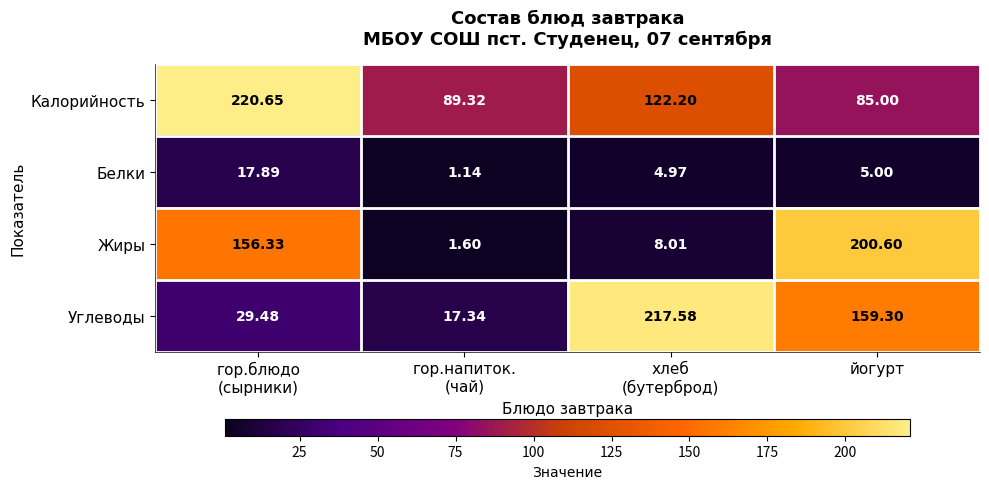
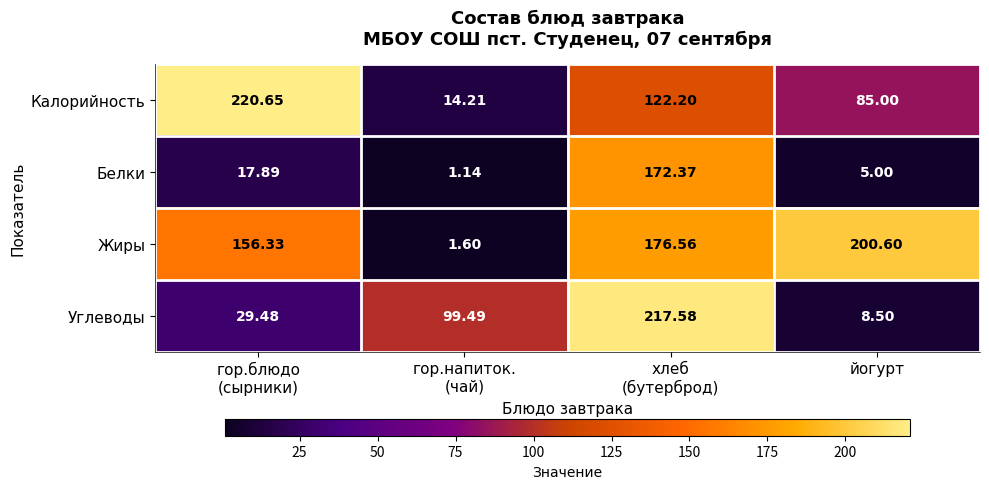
  {
    "Калорийность": {
      "гор.блюдо (сырники)": 220.65,
-     "гор.напиток. (чай)": 89.32,
+     "гор.напиток. (чай)": 14.21,
      "хлеб (бутерброд)": 122.20,
      "йогурт": 85.00
    },
    "Белки": {
      "гор.блюдо (сырники)": 17.89,
      "гор.напиток. (чай)": 1.14,
-     "хлеб (бутерброд)": 4.97,
+     "хлеб (бутерброд)": 172.37,
      "йогурт": 5.00
    },
    "Жиры": {
      "гор.блюдо (сырники)": 156.33,
      "гор.напиток. (чай)": 1.60,
-     "хлеб (бутерброд)": 8.01,
+     "хлеб (бутерброд)": 176.56,
      "йогурт": 200.60
    },
    "Углеводы": {
      "гор.блюдо (сырники)": 29.48,
-     "гор.напиток. (чай)": 17.34,
+     "гор.напиток. (чай)": 99.49,
      "хлеб (бутерброд)": 217.58,
-     "йогурт": 159.30
+     "йогурт": 8.50
    }
  }
